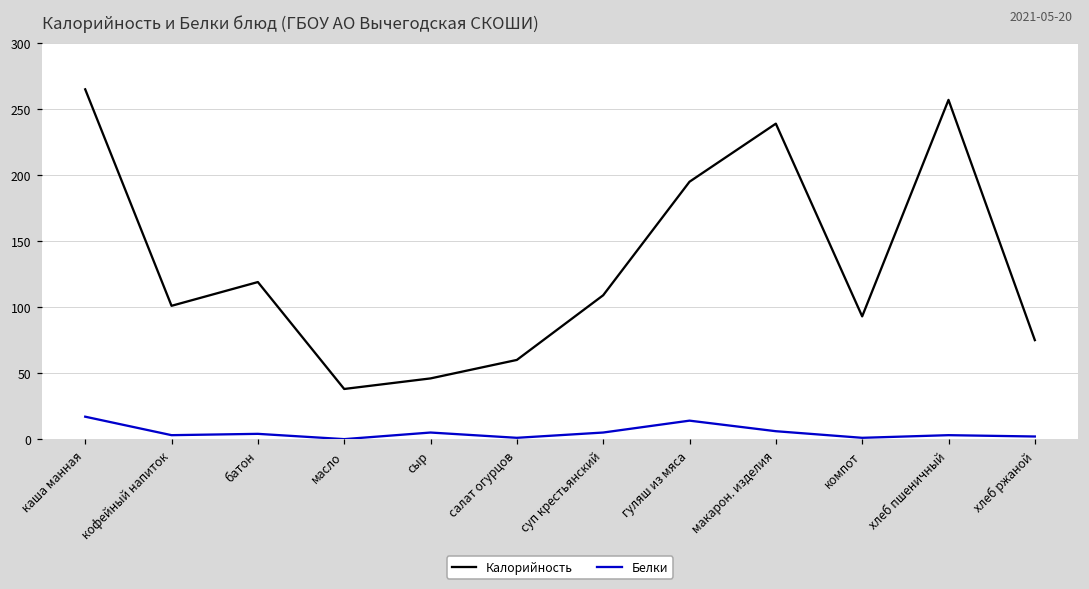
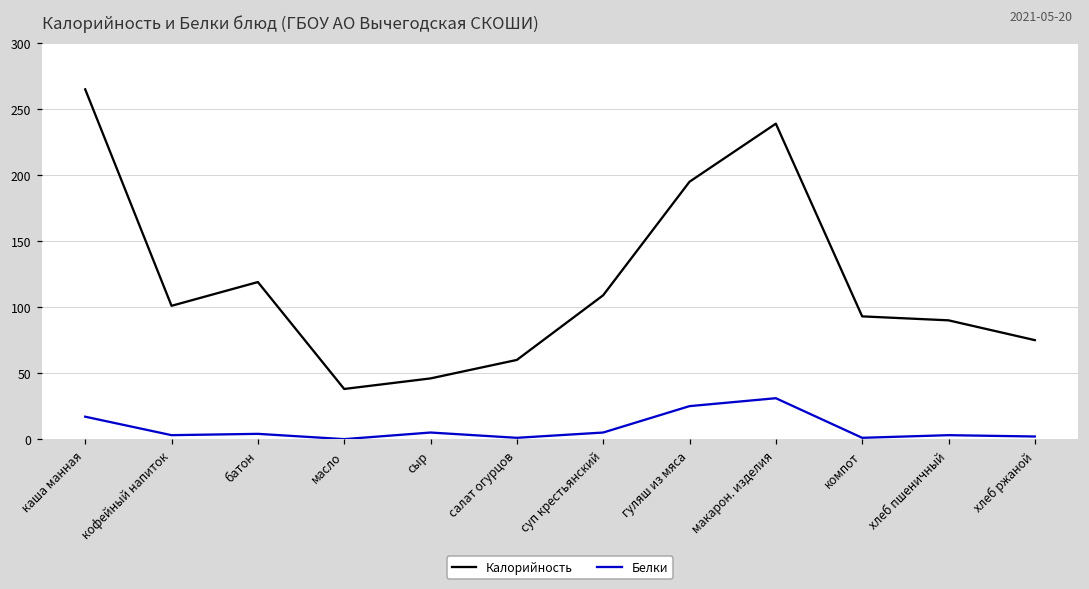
  {
    "Калорийность": {
      "каша манная": 265,
      "кофейный напиток": 101,
      "батон": 119,
      "масло": 38,
      "сыр": 46,
      "салат огурцов": 60,
      "суп крестьянский": 109,
      "гуляш из мяса": 195,
      "макарон. изделия": 239,
      "компот": 93,
-     "хлеб пшеничный": 257,
+     "хлеб пшеничный": 90,
      "хлеб ржаной": 75
    },
    "Белки": {
      "каша манная": 17,
      "кофейный напиток": 3,
      "батон": 4,
      "масло": 0,
      "сыр": 5,
      "салат огурцов": 1,
      "суп крестьянский": 5,
-     "гуляш из мяса": 14,
-     "макарон. изделия": 6,
+     "гуляш из мяса": 25,
+     "макарон. изделия": 31,
      "компот": 1,
      "хлеб пшеничный": 3,
      "хлеб ржаной": 2
    }
  }
